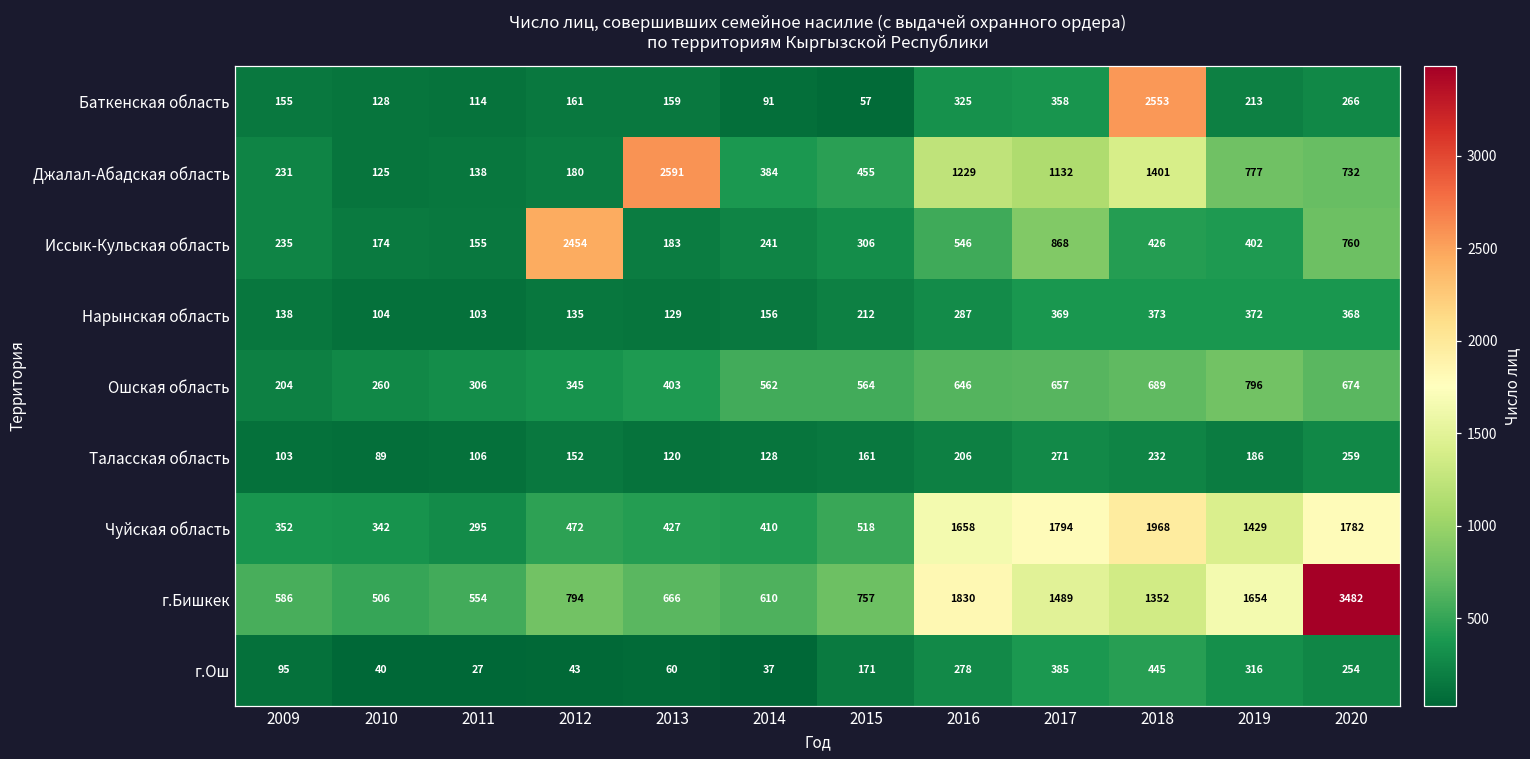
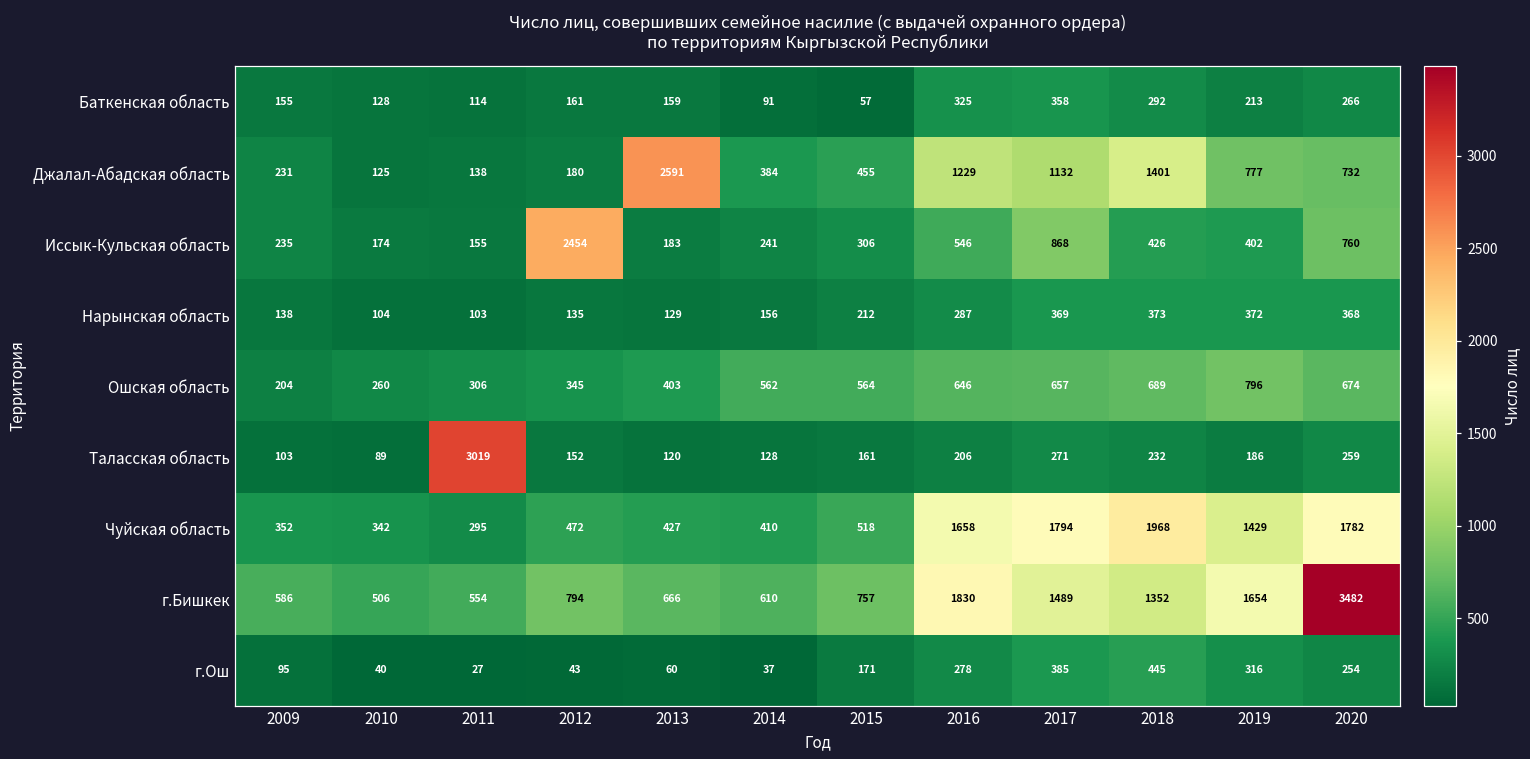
  {
    "Баткенская область": {
      "2009": 155,
      "2010": 128,
      "2011": 114,
      "2012": 161,
      "2013": 159,
      "2014": 91,
      "2015": 57,
      "2016": 325,
      "2017": 358,
-     "2018": 2553,
+     "2018": 292,
      "2019": 213,
      "2020": 266
    },
    "Джалал-Абадская область": {
      "2009": 231,
      "2010": 125,
      "2011": 138,
      "2012": 180,
      "2013": 2591,
      "2014": 384,
      "2015": 455,
      "2016": 1229,
      "2017": 1132,
      "2018": 1401,
      "2019": 777,
      "2020": 732
    },
    "Иссык-Кульская область": {
      "2009": 235,
      "2010": 174,
      "2011": 155,
      "2012": 2454,
      "2013": 183,
      "2014": 241,
      "2015": 306,
      "2016": 546,
      "2017": 868,
      "2018": 426,
      "2019": 402,
      "2020": 760
    },
    "Нарынская область": {
      "2009": 138,
      "2010": 104,
      "2011": 103,
      "2012": 135,
      "2013": 129,
      "2014": 156,
      "2015": 212,
      "2016": 287,
      "2017": 369,
      "2018": 373,
      "2019": 372,
      "2020": 368
    },
    "Ошская область": {
      "2009": 204,
      "2010": 260,
      "2011": 306,
      "2012": 345,
      "2013": 403,
      "2014": 562,
      "2015": 564,
      "2016": 646,
      "2017": 657,
      "2018": 689,
      "2019": 796,
      "2020": 674
    },
    "Таласская область": {
      "2009": 103,
      "2010": 89,
-     "2011": 106,
+     "2011": 3019,
      "2012": 152,
      "2013": 120,
      "2014": 128,
      "2015": 161,
      "2016": 206,
      "2017": 271,
      "2018": 232,
      "2019": 186,
      "2020": 259
    },
    "Чуйская область": {
      "2009": 352,
      "2010": 342,
      "2011": 295,
      "2012": 472,
      "2013": 427,
      "2014": 410,
      "2015": 518,
      "2016": 1658,
      "2017": 1794,
      "2018": 1968,
      "2019": 1429,
      "2020": 1782
    },
    "г.Бишкек": {
      "2009": 586,
      "2010": 506,
      "2011": 554,
      "2012": 794,
      "2013": 666,
      "2014": 610,
      "2015": 757,
      "2016": 1830,
      "2017": 1489,
      "2018": 1352,
      "2019": 1654,
      "2020": 3482
    },
    "г.Ош": {
      "2009": 95,
      "2010": 40,
      "2011": 27,
      "2012": 43,
      "2013": 60,
      "2014": 37,
      "2015": 171,
      "2016": 278,
      "2017": 385,
      "2018": 445,
      "2019": 316,
      "2020": 254
    }
  }
